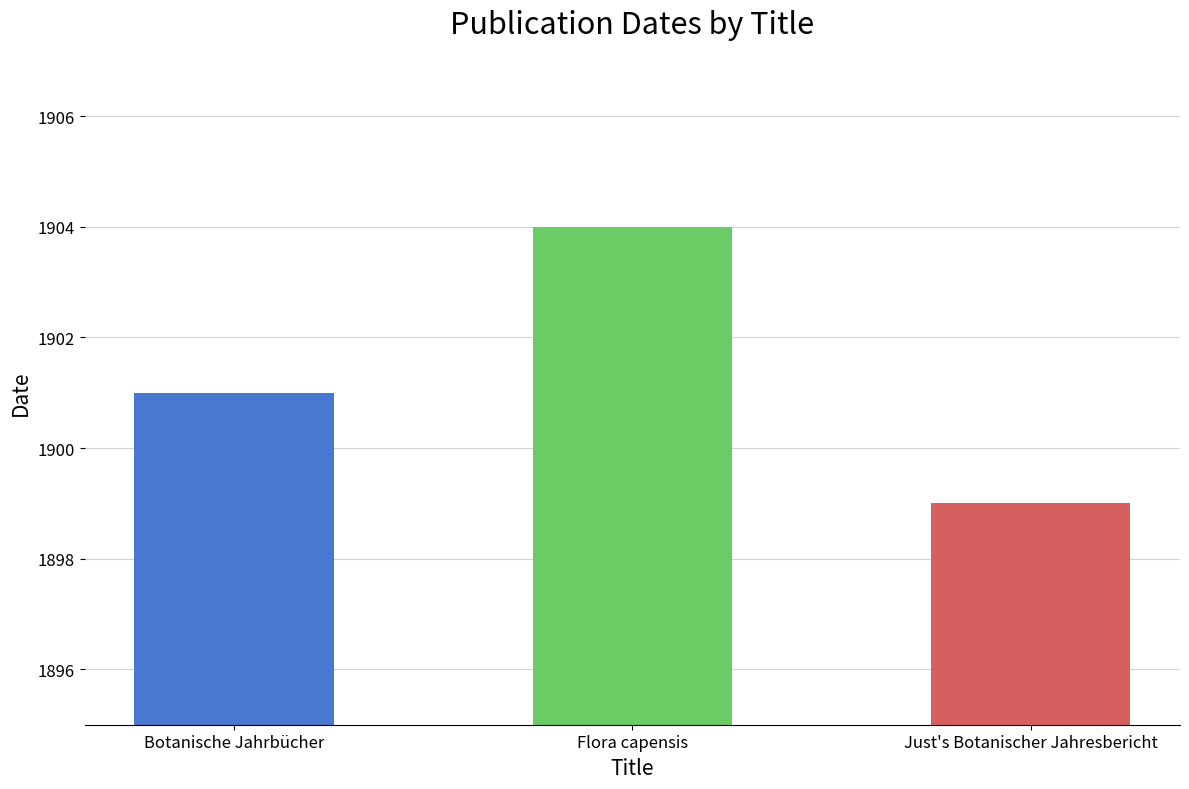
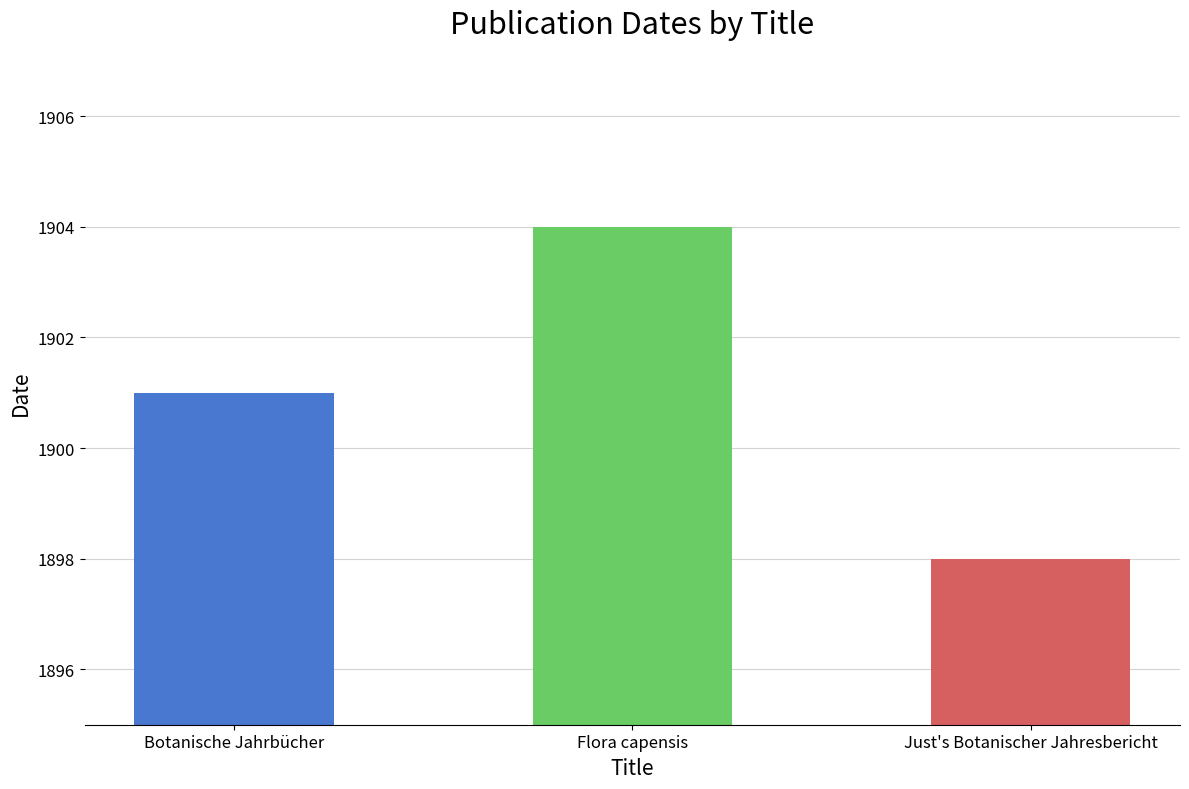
  {
    "Botanische Jahrbücher": 1901,
    "Flora capensis": 1904,
-   "Just's Botanischer Jahresbericht": 1899
+   "Just's Botanischer Jahresbericht": 1898
  }
